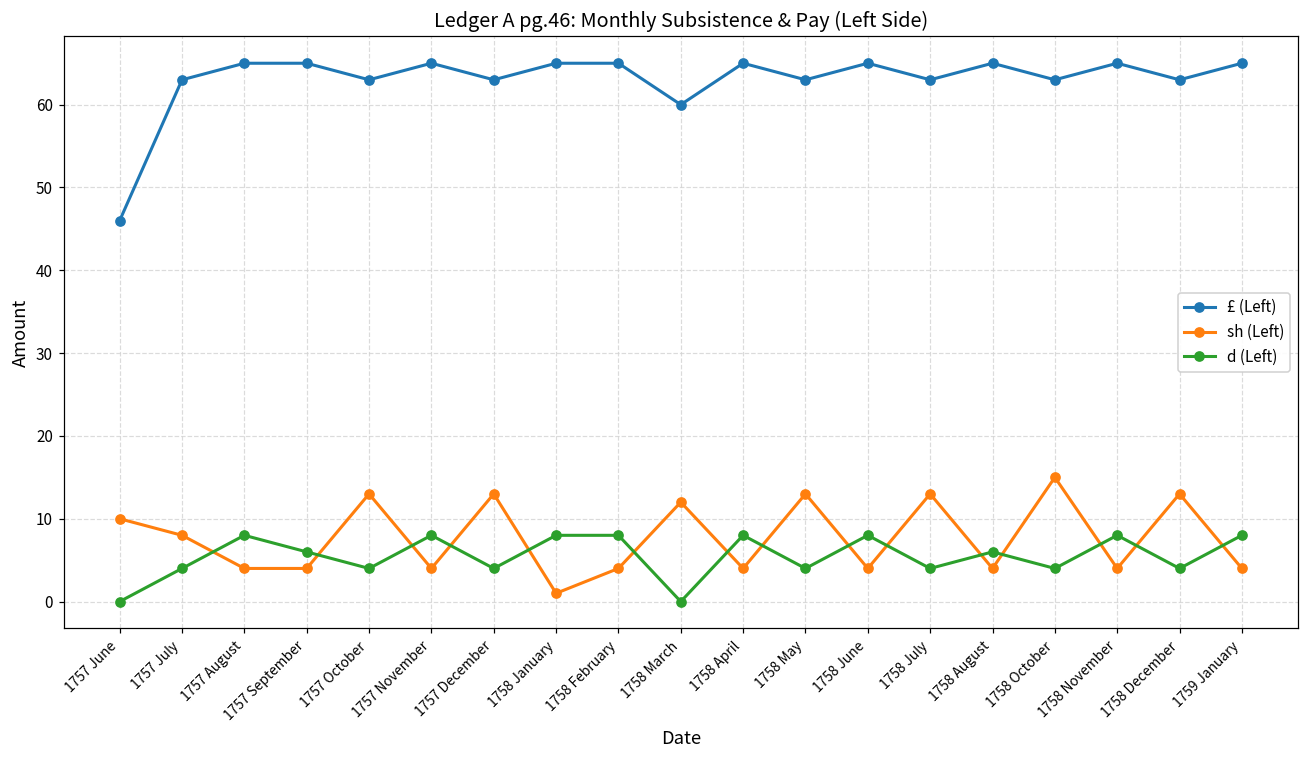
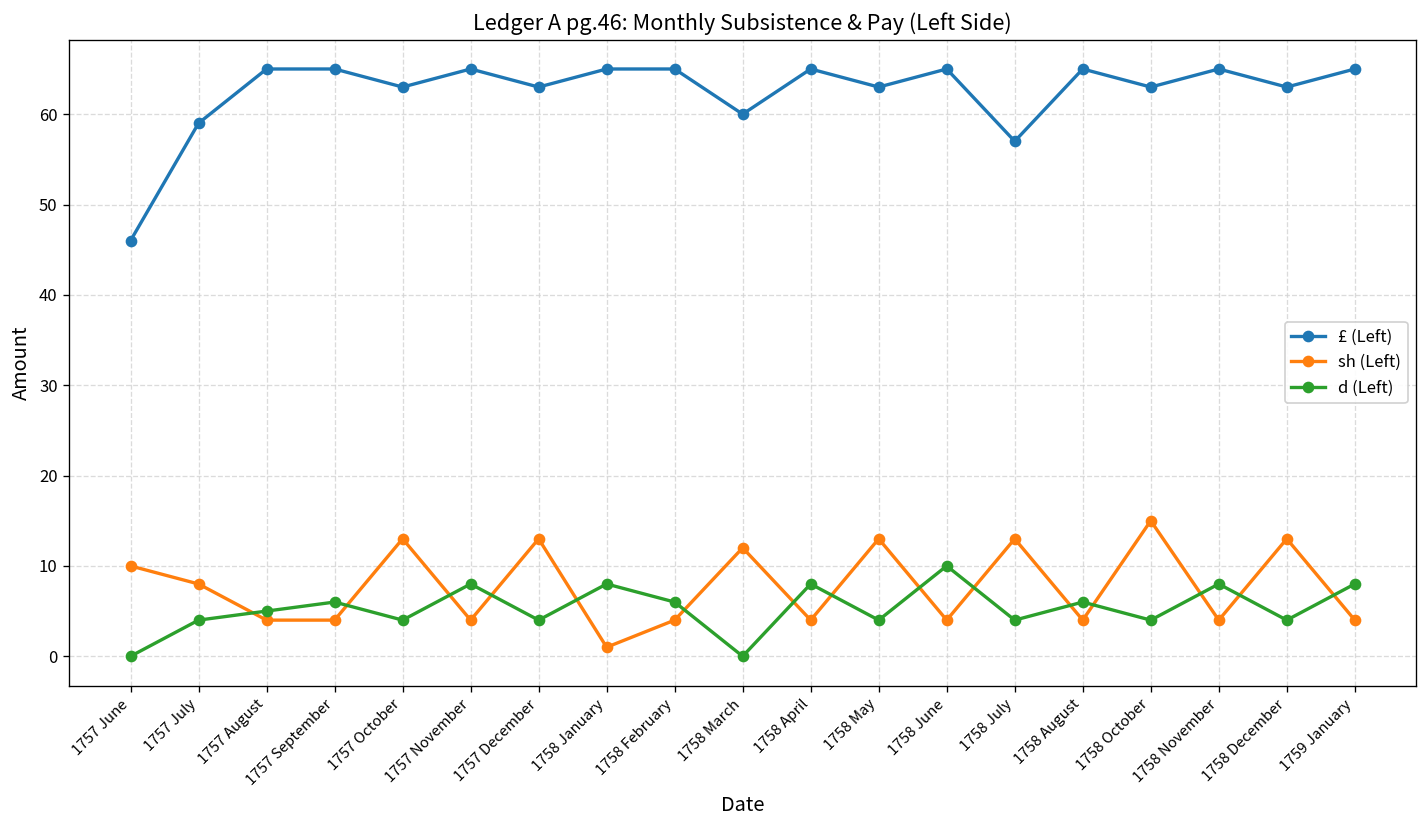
  {
    "£ (Left)": {
      "1757 June": 46,
-     "1757 July": 63,
+     "1757 July": 59,
      "1757 August": 65,
      "1757 September": 65,
      "1757 October": 63,
      "1757 November": 65,
      "1757 December": 63,
      "1758 January": 65,
      "1758 February": 65,
      "1758 March": 60,
      "1758 April": 65,
      "1758 May": 63,
      "1758 June": 65,
-     "1758 July": 63,
+     "1758 July": 57,
      "1758 August": 65,
      "1758 October": 63,
      "1758 November": 65,
      "1758 December": 63,
      "1759 January": 65
    },
    "sh (Left)": {
      "1757 June": 10,
      "1757 July": 8,
      "1757 August": 4,
      "1757 September": 4,
      "1757 October": 13,
      "1757 November": 4,
      "1757 December": 13,
      "1758 January": 1,
      "1758 February": 4,
      "1758 March": 12,
      "1758 April": 4,
      "1758 May": 13,
      "1758 June": 4,
      "1758 July": 13,
      "1758 August": 4,
      "1758 October": 15,
      "1758 November": 4,
      "1758 December": 13,
      "1759 January": 4
    },
    "d (Left)": {
      "1757 June": 0,
      "1757 July": 4,
-     "1757 August": 8,
+     "1757 August": 5,
      "1757 September": 6,
      "1757 October": 4,
      "1757 November": 8,
      "1757 December": 4,
      "1758 January": 8,
-     "1758 February": 8,
+     "1758 February": 6,
      "1758 March": 0,
      "1758 April": 8,
      "1758 May": 4,
-     "1758 June": 8,
+     "1758 June": 10,
      "1758 July": 4,
      "1758 August": 6,
      "1758 October": 4,
      "1758 November": 8,
      "1758 December": 4,
      "1759 January": 8
    }
  }
